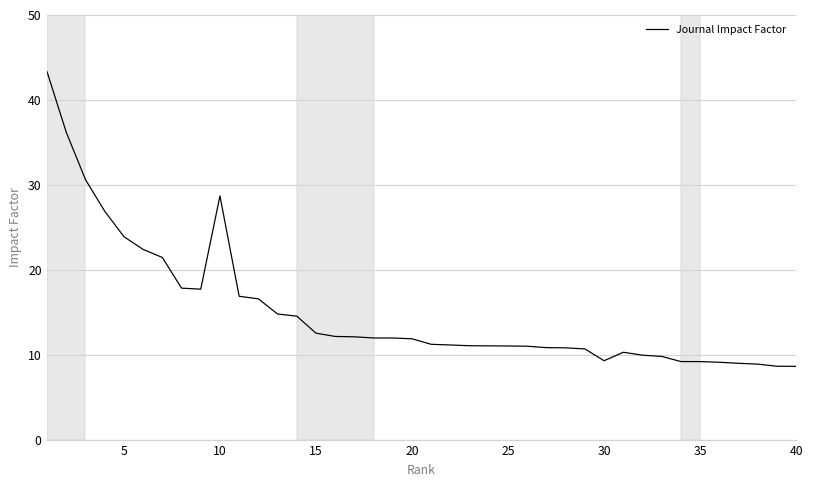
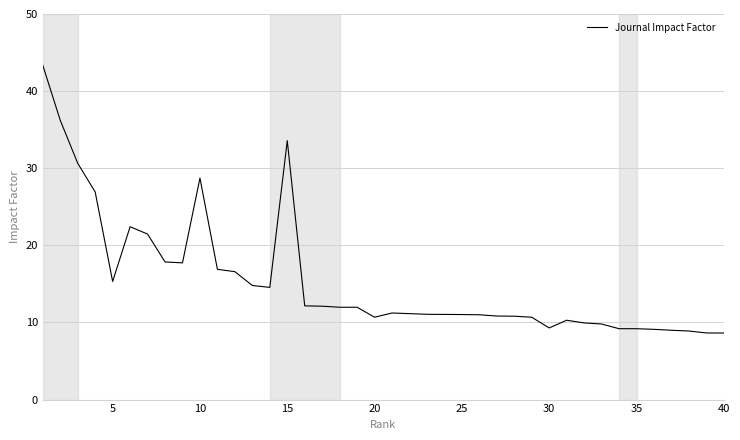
  {
-   "5": 24,
+   "5": 15,
    "10": 29,
-   "15": 13,
-   "20": 12,
+   "15": 34,
+   "20": 11,
    "25": 11,
    "30": 9,
    "35": 9,
    "40": 9
  }
